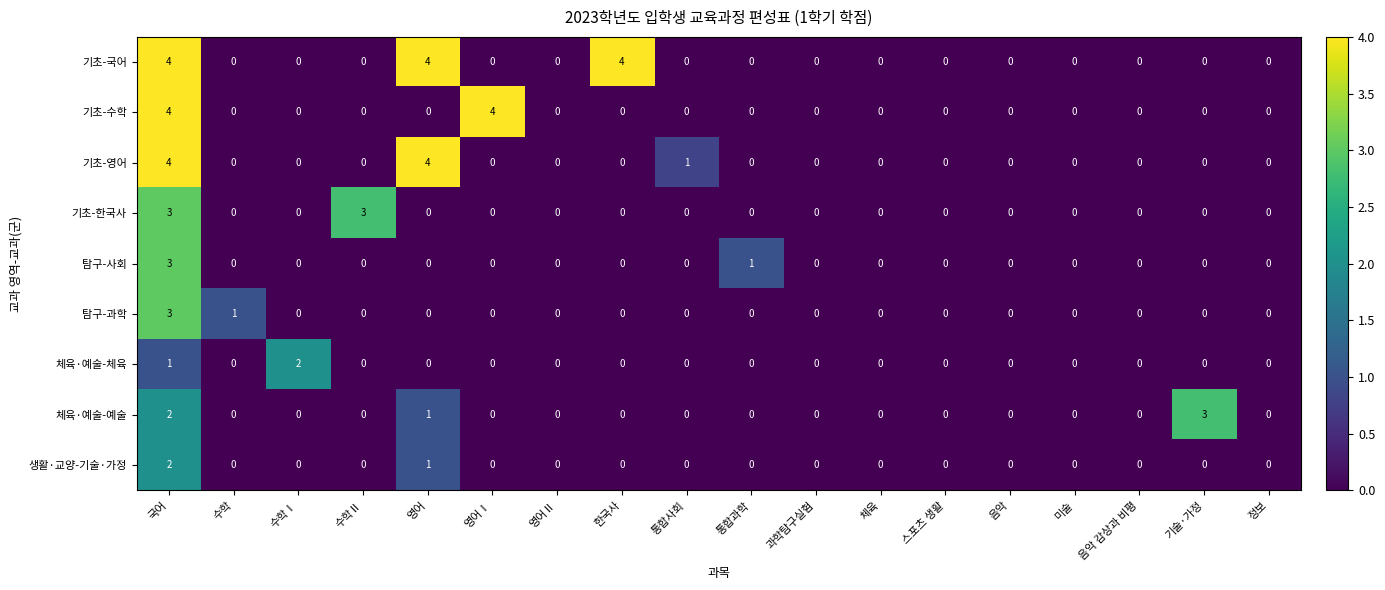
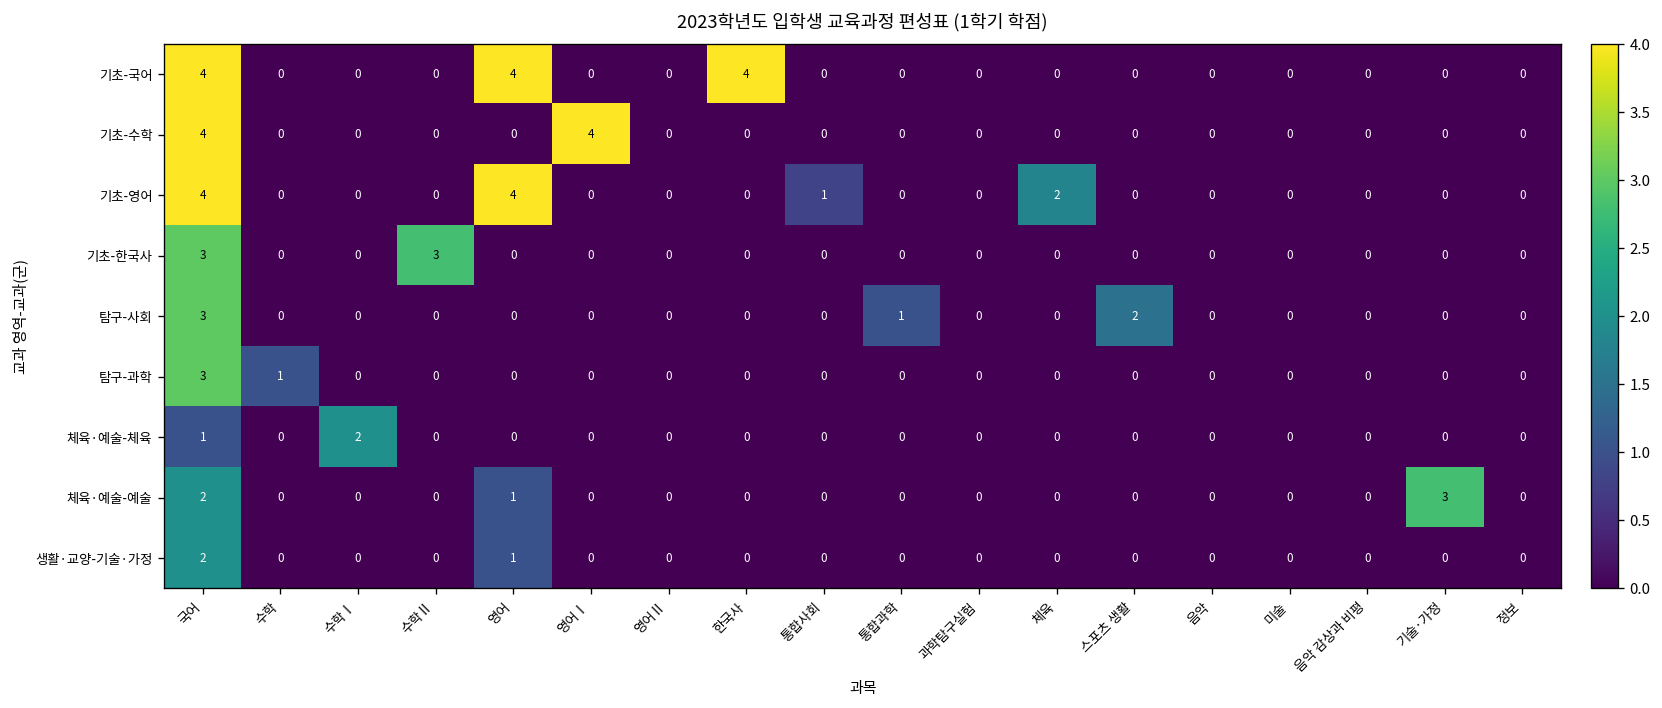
  {
    "기초-국어": {
      "국어": 4,
      "수학": 0,
      "수학Ⅰ": 0,
      "수학Ⅱ": 0,
      "영어": 4,
      "영어Ⅰ": 0,
      "영어Ⅱ": 0,
      "한국사": 4,
      "통합사회": 0,
      "통합과학": 0,
      "과학탐구실험": 0,
      "체육": 0,
      "스포츠 생활": 0,
      "음악": 0,
      "미술": 0,
      "음악 감상과 비평": 0,
      "기술·가정": 0,
      "정보": 0
    },
    "기초-수학": {
      "국어": 4,
      "수학": 0,
      "수학Ⅰ": 0,
      "수학Ⅱ": 0,
      "영어": 0,
      "영어Ⅰ": 4,
      "영어Ⅱ": 0,
      "한국사": 0,
      "통합사회": 0,
      "통합과학": 0,
      "과학탐구실험": 0,
      "체육": 0,
      "스포츠 생활": 0,
      "음악": 0,
      "미술": 0,
      "음악 감상과 비평": 0,
      "기술·가정": 0,
      "정보": 0
    },
    "기초-영어": {
      "국어": 4,
      "수학": 0,
      "수학Ⅰ": 0,
      "수학Ⅱ": 0,
      "영어": 4,
      "영어Ⅰ": 0,
      "영어Ⅱ": 0,
      "한국사": 0,
      "통합사회": 1,
      "통합과학": 0,
      "과학탐구실험": 0,
-     "체육": 0,
+     "체육": 2,
      "스포츠 생활": 0,
      "음악": 0,
      "미술": 0,
      "음악 감상과 비평": 0,
      "기술·가정": 0,
      "정보": 0
    },
    "기초-한국사": {
      "국어": 3,
      "수학": 0,
      "수학Ⅰ": 0,
      "수학Ⅱ": 3,
      "영어": 0,
      "영어Ⅰ": 0,
      "영어Ⅱ": 0,
      "한국사": 0,
      "통합사회": 0,
      "통합과학": 0,
      "과학탐구실험": 0,
      "체육": 0,
      "스포츠 생활": 0,
      "음악": 0,
      "미술": 0,
      "음악 감상과 비평": 0,
      "기술·가정": 0,
      "정보": 0
    },
    "탐구-사회": {
      "국어": 3,
      "수학": 0,
      "수학Ⅰ": 0,
      "수학Ⅱ": 0,
      "영어": 0,
      "영어Ⅰ": 0,
      "영어Ⅱ": 0,
      "한국사": 0,
      "통합사회": 0,
      "통합과학": 1,
      "과학탐구실험": 0,
      "체육": 0,
-     "스포츠 생활": 0,
+     "스포츠 생활": 2,
      "음악": 0,
      "미술": 0,
      "음악 감상과 비평": 0,
      "기술·가정": 0,
      "정보": 0
    },
    "탐구-과학": {
      "국어": 3,
      "수학": 1,
      "수학Ⅰ": 0,
      "수학Ⅱ": 0,
      "영어": 0,
      "영어Ⅰ": 0,
      "영어Ⅱ": 0,
      "한국사": 0,
      "통합사회": 0,
      "통합과학": 0,
      "과학탐구실험": 0,
      "체육": 0,
      "스포츠 생활": 0,
      "음악": 0,
      "미술": 0,
      "음악 감상과 비평": 0,
      "기술·가정": 0,
      "정보": 0
    },
    "체육·예술-체육": {
      "국어": 1,
      "수학": 0,
      "수학Ⅰ": 2,
      "수학Ⅱ": 0,
      "영어": 0,
      "영어Ⅰ": 0,
      "영어Ⅱ": 0,
      "한국사": 0,
      "통합사회": 0,
      "통합과학": 0,
      "과학탐구실험": 0,
      "체육": 0,
      "스포츠 생활": 0,
      "음악": 0,
      "미술": 0,
      "음악 감상과 비평": 0,
      "기술·가정": 0,
      "정보": 0
    },
    "체육·예술-예술": {
      "국어": 2,
      "수학": 0,
      "수학Ⅰ": 0,
      "수학Ⅱ": 0,
      "영어": 1,
      "영어Ⅰ": 0,
      "영어Ⅱ": 0,
      "한국사": 0,
      "통합사회": 0,
      "통합과학": 0,
      "과학탐구실험": 0,
      "체육": 0,
      "스포츠 생활": 0,
      "음악": 0,
      "미술": 0,
      "음악 감상과 비평": 0,
      "기술·가정": 3,
      "정보": 0
    },
    "생활·교양-기술·가정": {
      "국어": 2,
      "수학": 0,
      "수학Ⅰ": 0,
      "수학Ⅱ": 0,
      "영어": 1,
      "영어Ⅰ": 0,
      "영어Ⅱ": 0,
      "한국사": 0,
      "통합사회": 0,
      "통합과학": 0,
      "과학탐구실험": 0,
      "체육": 0,
      "스포츠 생활": 0,
      "음악": 0,
      "미술": 0,
      "음악 감상과 비평": 0,
      "기술·가정": 0,
      "정보": 0
    }
  }
